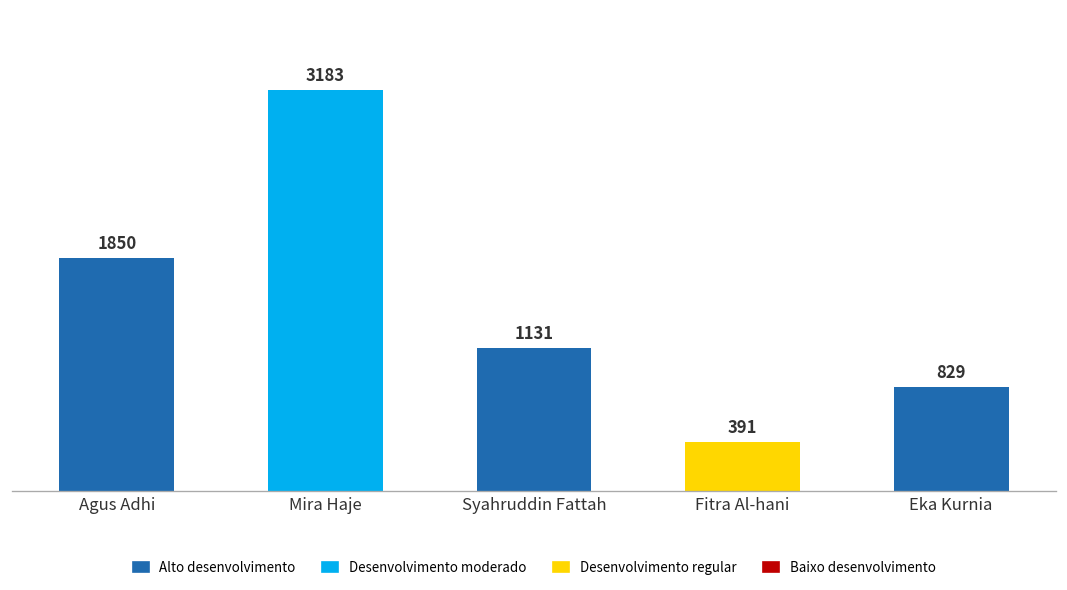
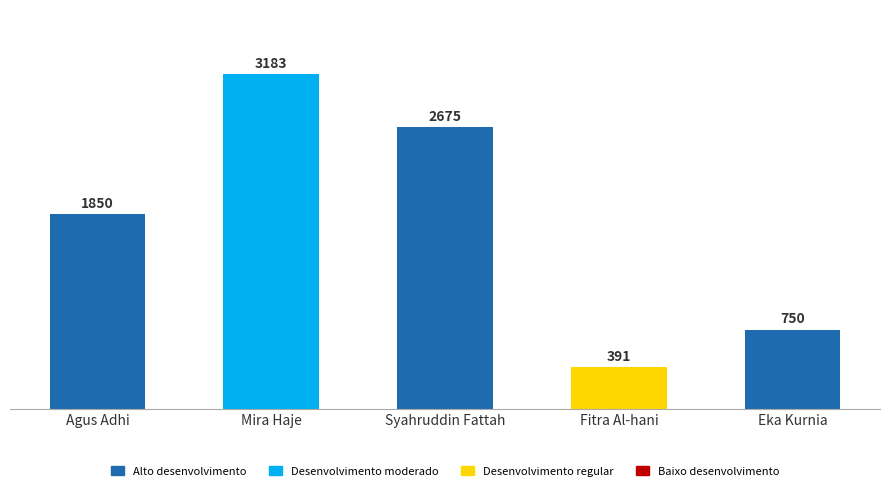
  {
    "Agus Adhi": 1850,
    "Mira Haje": 3183,
-   "Syahruddin Fattah": 1131,
+   "Syahruddin Fattah": 2675,
    "Fitra Al-hani": 391,
-   "Eka Kurnia": 829
+   "Eka Kurnia": 750
  }
